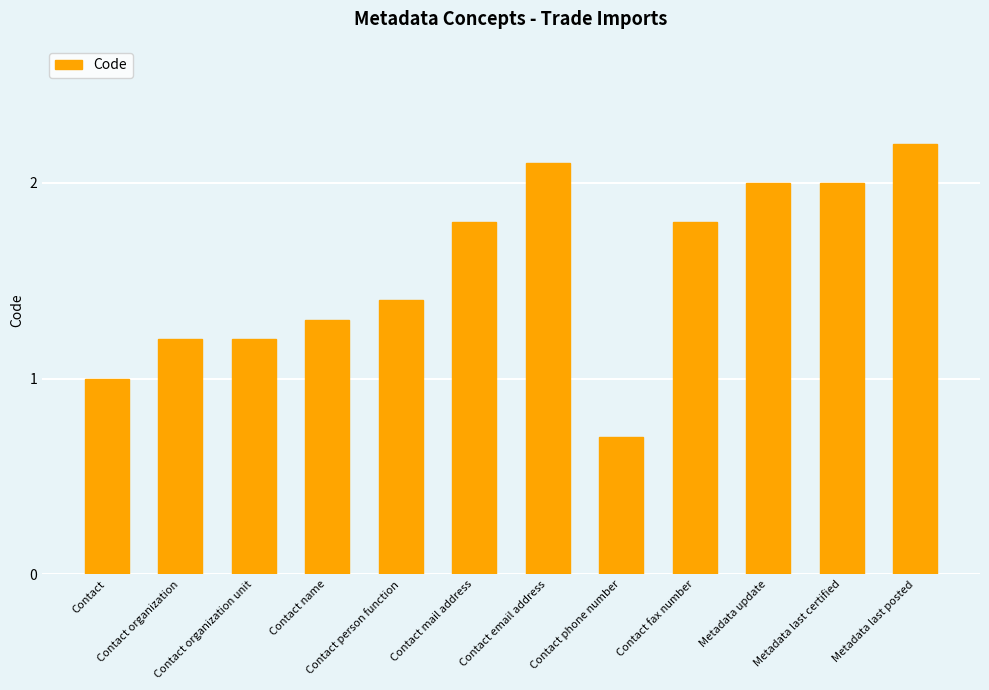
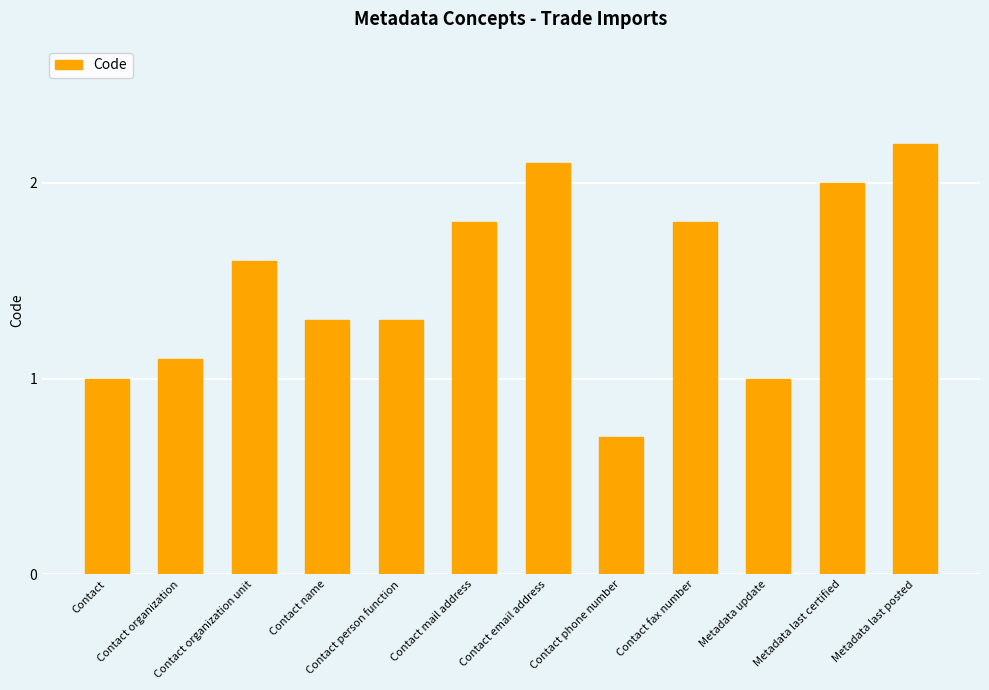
  {
    "Contact": 1.0,
-   "Contact organization": 1.2,
-   "Contact organization unit": 1.2,
+   "Contact organization": 1.1,
+   "Contact organization unit": 1.6,
    "Contact name": 1.3,
-   "Contact person function": 1.4,
+   "Contact person function": 1.3,
    "Contact mail address": 1.8,
    "Contact email address": 2.1,
    "Contact phone number": 0.7,
    "Contact fax number": 1.8,
-   "Metadata update": 2,
+   "Metadata update": 1,
    "Metadata last certified": 2.0,
    "Metadata last posted": 2.2
  }
